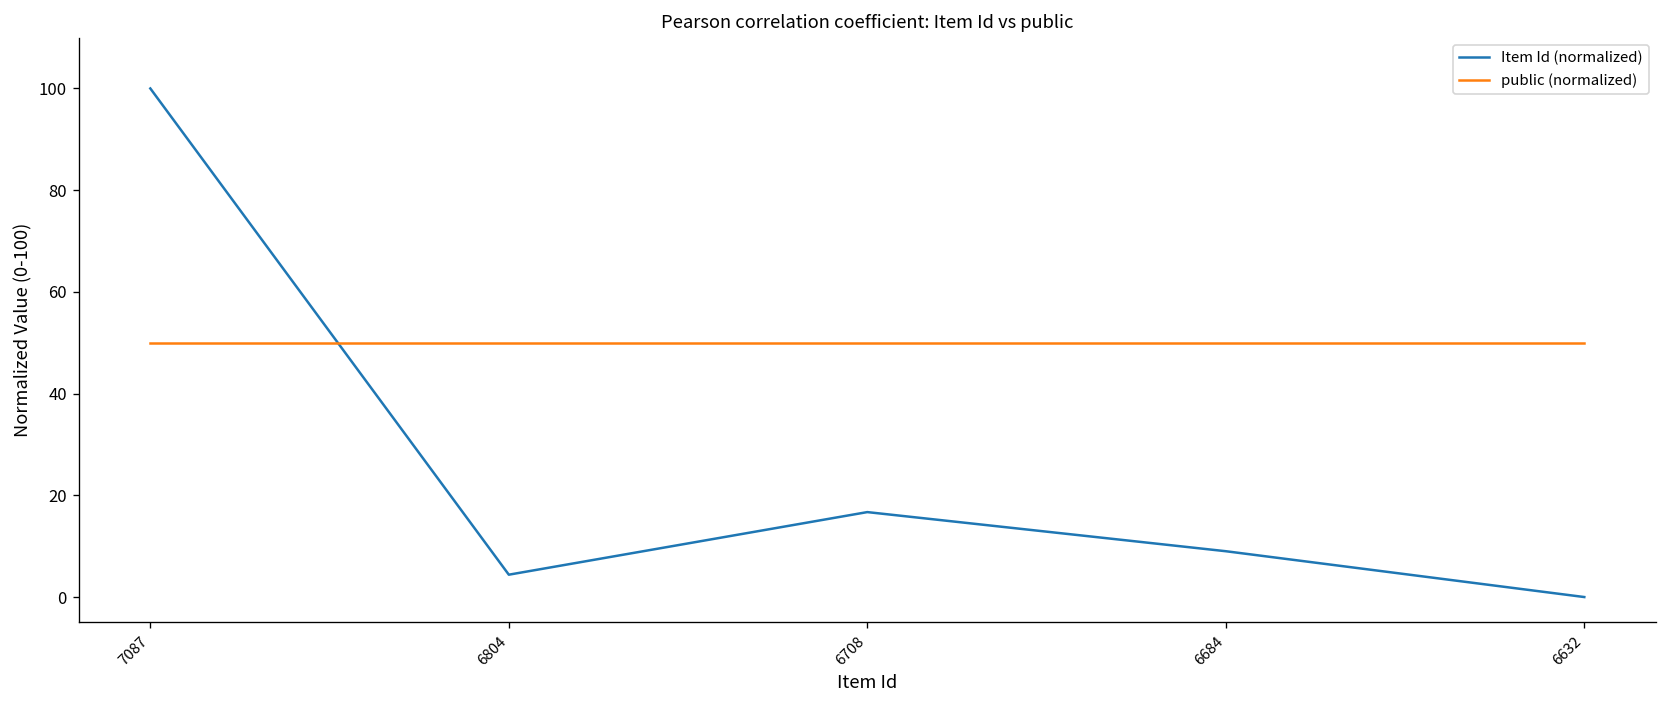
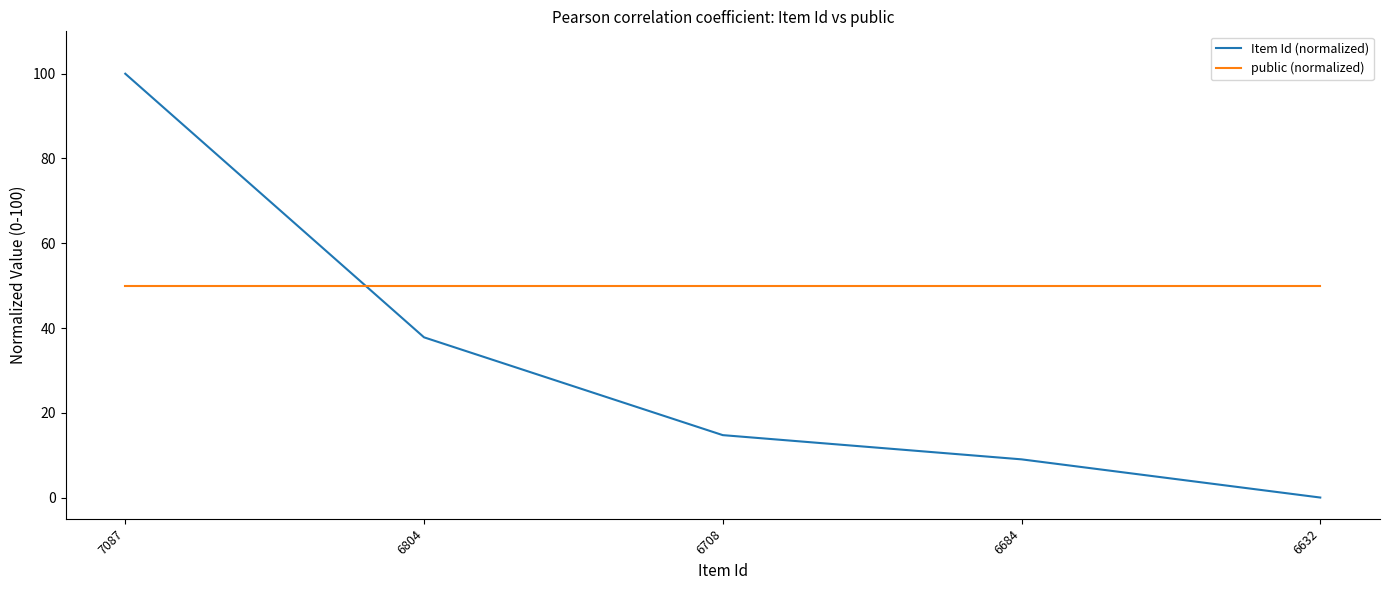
  {
    "Item Id (normalized)": {
      "7087": 100,
-     "6804": 4,
-     "6708": 17,
+     "6804": 38,
+     "6708": 15,
      "6684": 9,
      "6632": 0
    },
    "public (normalized)": {
      "7087": 50,
      "6804": 50,
      "6708": 50,
      "6684": 50,
      "6632": 50
    }
  }
